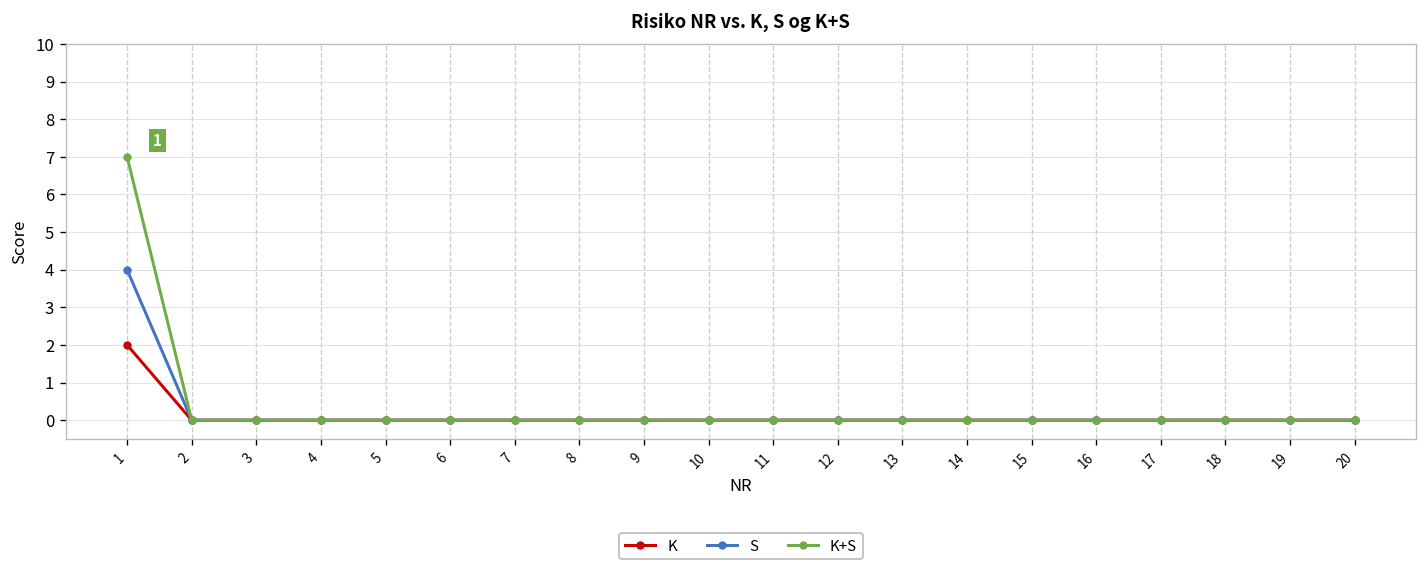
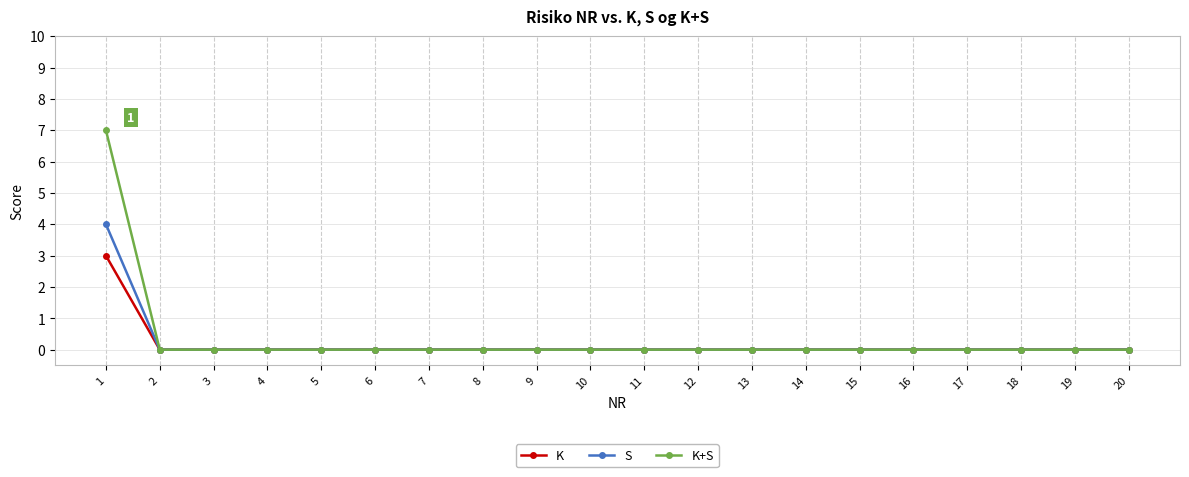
  {
    "K": {
-     "1": 2
+     "1": 3
    },
    "S": {
      "1": 4
    }
  }
